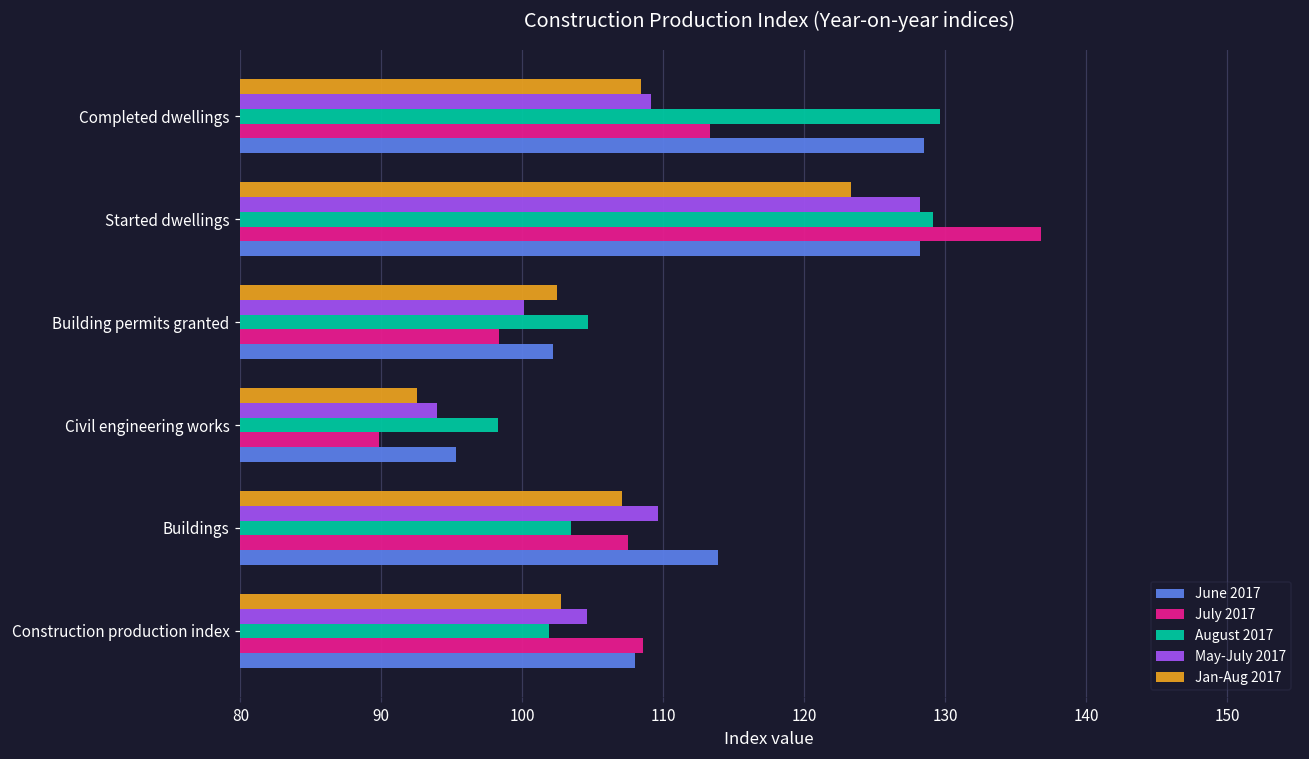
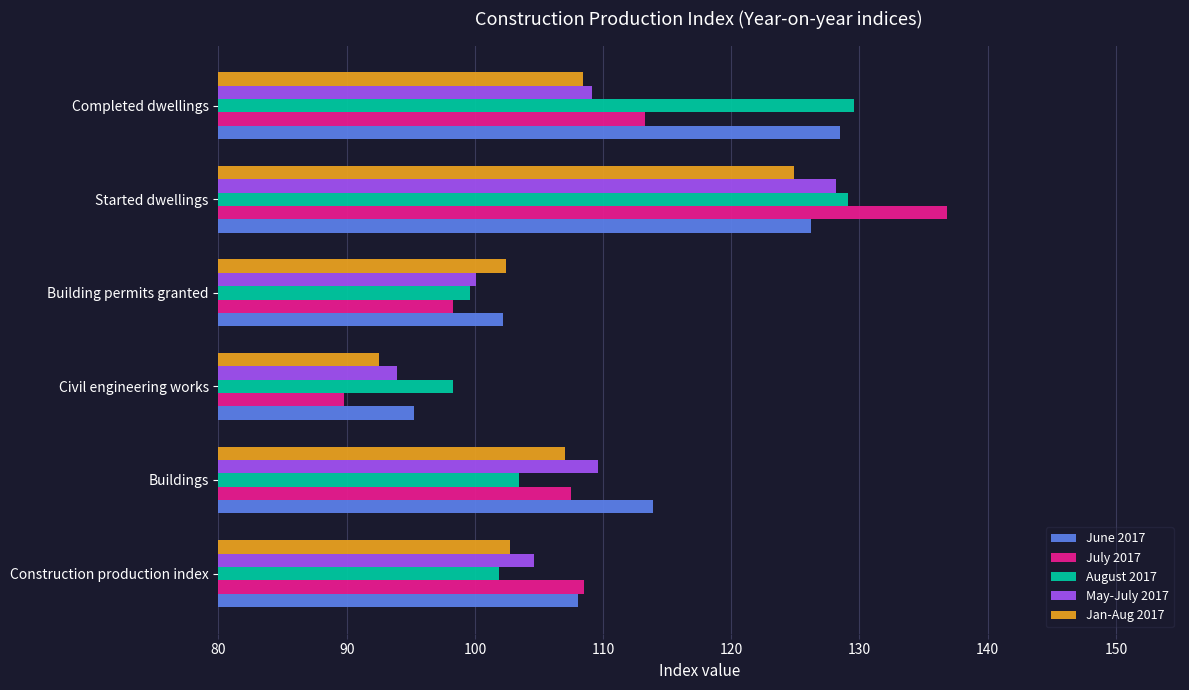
  {
    "June 2017": {
      "Completed dwellings": 128.5,
-     "Started dwellings": 128.2,
+     "Started dwellings": 126.2,
      "Building permits granted": 102.2,
      "Civil engineering works": 95.3,
      "Buildings": 113.9,
      "Construction production index": 108.0
    },
    "July 2017": {
      "Completed dwellings": 113.3,
      "Started dwellings": 136.8,
      "Building permits granted": 98.3,
      "Civil engineering works": 89.8,
      "Buildings": 107.5,
      "Construction production index": 108.5
    },
    "August 2017": {
      "Completed dwellings": 129.6,
      "Started dwellings": 129.1,
-     "Building permits granted": 104.7,
+     "Building permits granted": 99.6,
      "Civil engineering works": 98.3,
      "Buildings": 103.5,
      "Construction production index": 101.9
    },
    "May-July 2017": {
      "Completed dwellings": 109.1,
      "Started dwellings": 128.2,
      "Building permits granted": 100.1,
      "Civil engineering works": 93.9,
      "Buildings": 109.6,
      "Construction production index": 104.6
    },
    "Jan-Aug 2017": {
      "Completed dwellings": 108.4,
-     "Started dwellings": 123.3,
+     "Started dwellings": 124.9,
      "Building permits granted": 102.5,
      "Civil engineering works": 92.5,
      "Buildings": 107.1,
      "Construction production index": 102.8
    }
  }
